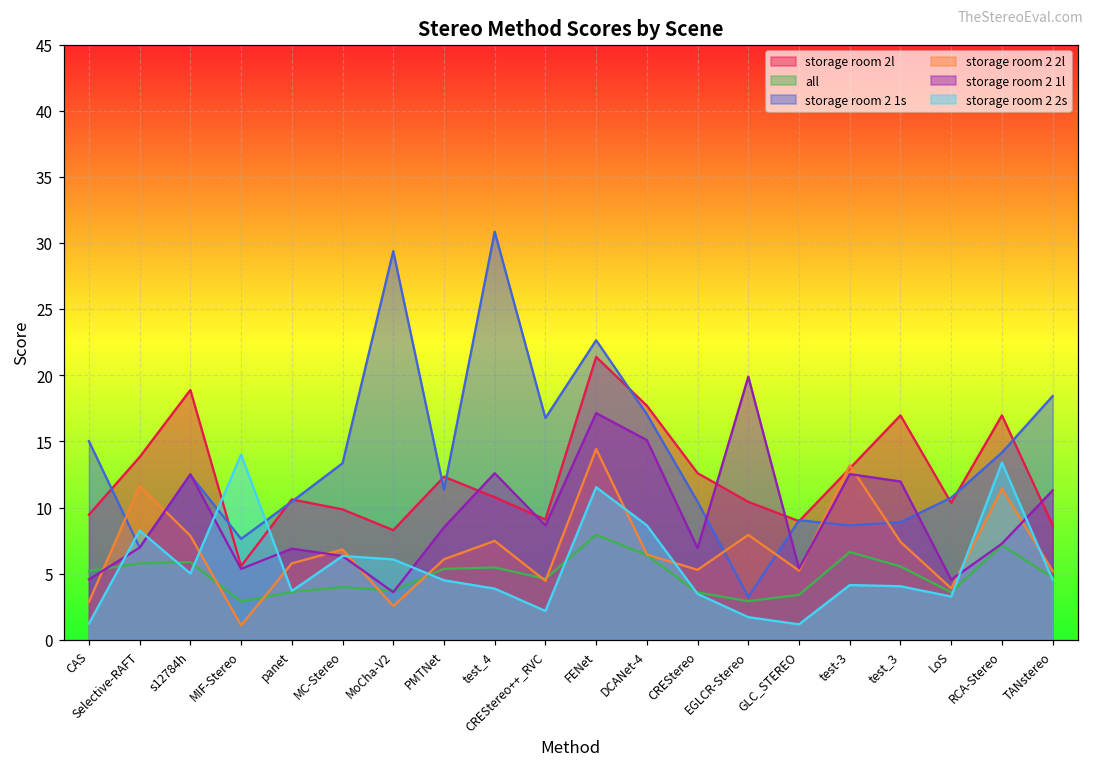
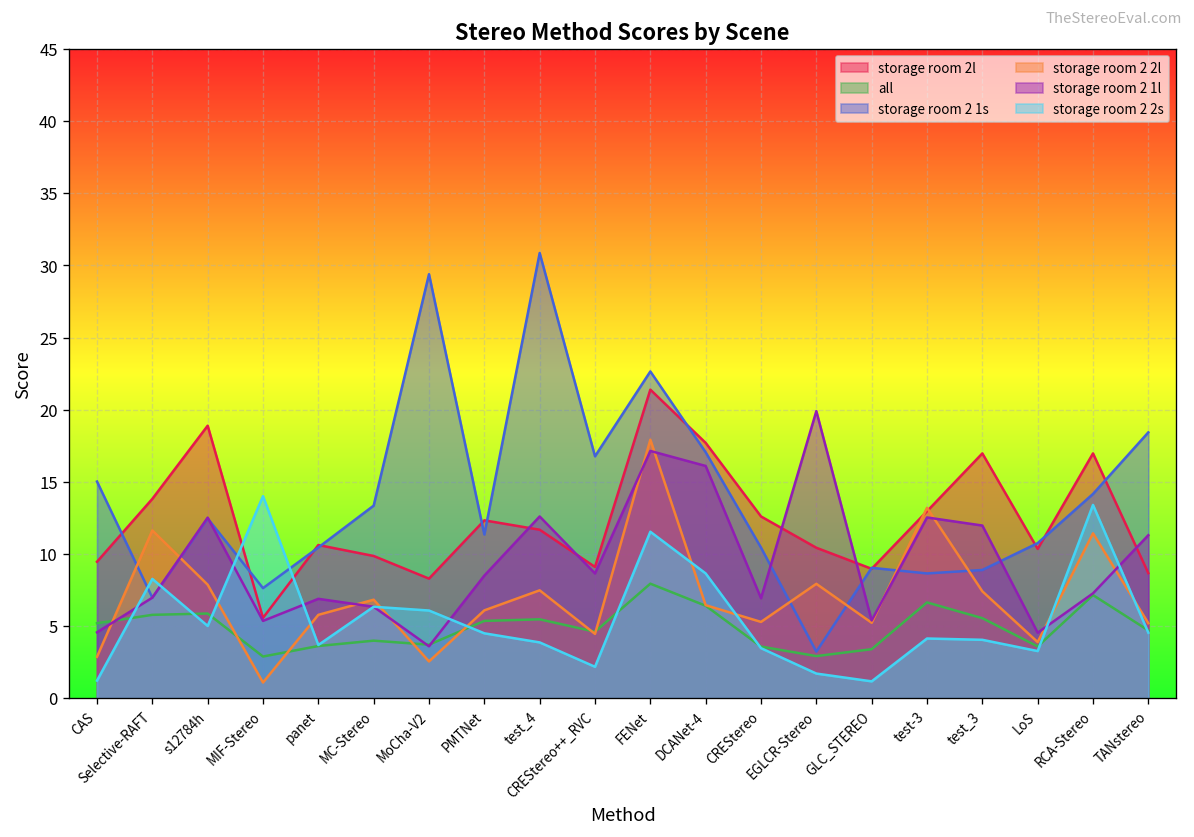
  {
    "storage room 2l": {
      "CAS": 9.5,
      "Selective-RAFT": 13.8,
      "s12784h": 18.9,
      "MC-Stereo": 9.9,
      "MoCha-V2": 8.3,
      "PMTNet": 12.3,
-     "test_4": 10.8,
+     "test_4": 11.7,
      "CREStereo++_RVC": 9.1,
      "FENet": 21.4,
      "DCANet-4": 17.7,
      "CREStereo": 12.6,
      "EGLCR-Stereo": 10.4,
      "test-3": 13.0,
      "test_3": 17.0,
      "LoS": 10.4,
      "RCA-Stereo": 17.0,
      "TANstereo": 8.7
    },
    "all": {
      "CAS": 5.2,
      "Selective-RAFT": 5.8,
      "s12784h": 5.9,
      "MIF-Stereo": 2.9,
      "MC-Stereo": 4.0,
      "PMTNet": 5.4,
      "test_4": 5.5,
      "FENet": 7.9,
      "EGLCR-Stereo": 2.9,
      "GLC_STEREO": 3.4,
      "test-3": 6.6,
      "test_3": 5.6,
      "LoS": 3.6
    },
    "storage room 2 1s": {
      "CAS": 15.0,
      "MIF-Stereo": 7.6,
      "MC-Stereo": 13.4,
      "MoCha-V2": 29.4,
      "PMTNet": 11.4,
      "test_4": 30.9,
      "CREStereo++_RVC": 16.8,
      "FENet": 22.7,
      "DCANet-4": 17.1,
      "CREStereo": 10.4,
      "EGLCR-Stereo": 3.2,
      "test-3": 8.7,
      "test_3": 8.9,
      "LoS": 10.8,
      "RCA-Stereo": 14.2,
      "TANstereo": 18.4
    },
    "storage room 2 2l": {
      "CAS": 2.9,
      "Selective-RAFT": 11.6,
      "s12784h": 7.9,
      "MIF-Stereo": 1.1,
      "panet": 5.8,
      "MC-Stereo": 6.8,
      "MoCha-V2": 2.6,
      "PMTNet": 6.1,
      "test_4": 7.5,
-     "FENet": 14.4,
+     "FENet": 17.9,
      "CREStereo": 5.3,
      "EGLCR-Stereo": 7.9,
      "test-3": 13.2,
      "test_3": 7.4,
      "LoS": 3.9,
      "RCA-Stereo": 11.4,
      "TANstereo": 5.2
    },
    "storage room 2 1l": {
      "CAS": 4.6,
      "panet": 6.9,
      "PMTNet": 8.5,
      "test_4": 12.6,
      "CREStereo++_RVC": 8.7,
      "FENet": 17.1,
-     "DCANet-4": 15.1,
+     "DCANet-4": 16.1,
      "CREStereo": 6.9,
      "EGLCR-Stereo": 19.9,
      "test-3": 12.5,
      "test_3": 12.0,
      "LoS": 4.5,
      "TANstereo": 11.3
    },
    "storage room 2 2s": {
      "CAS": 1.2,
      "Selective-RAFT": 8.3,
      "s12784h": 5.0,
      "MIF-Stereo": 14.0,
      "MoCha-V2": 6.1,
      "PMTNet": 4.5,
      "test_4": 3.9,
      "CREStereo++_RVC": 2.2,
      "FENet": 11.5,
      "DCANet-4": 8.7,
      "EGLCR-Stereo": 1.7,
      "GLC_STEREO": 1.2,
      "test-3": 4.1,
      "test_3": 4.1,
      "LoS": 3.3,
      "RCA-Stereo": 13.4
    }
  }
